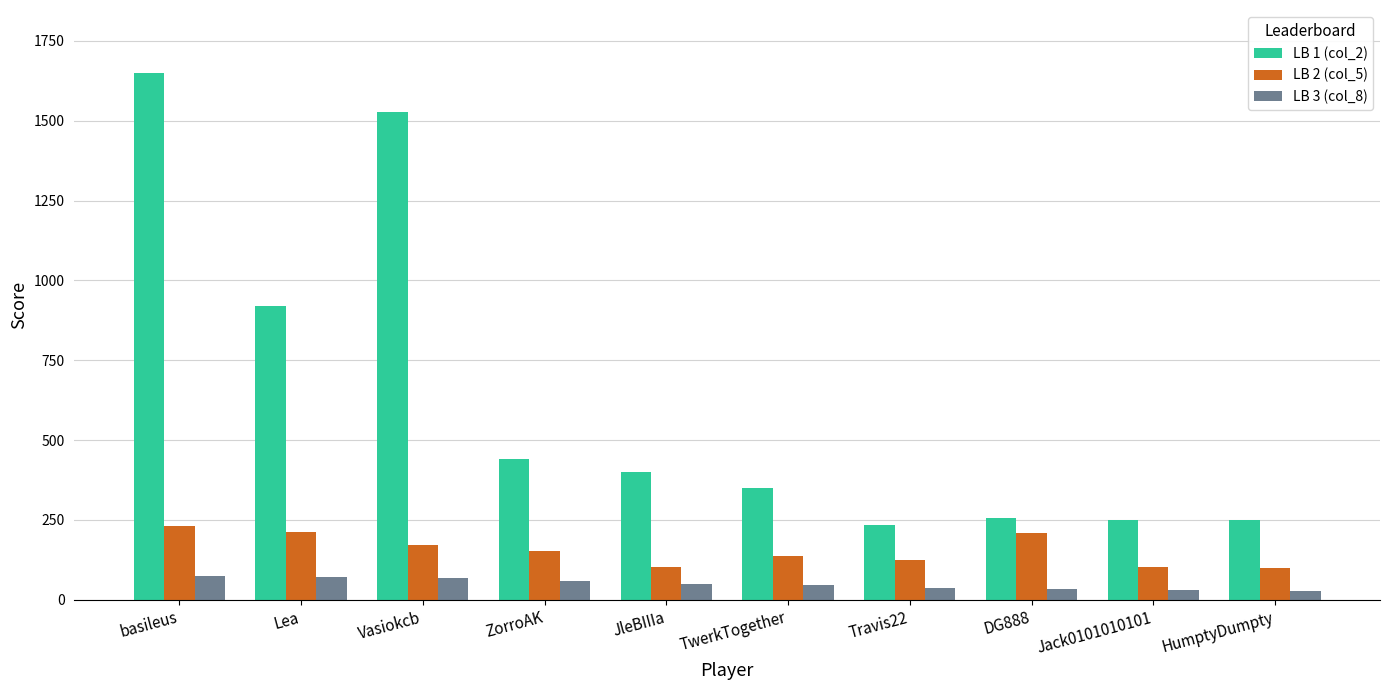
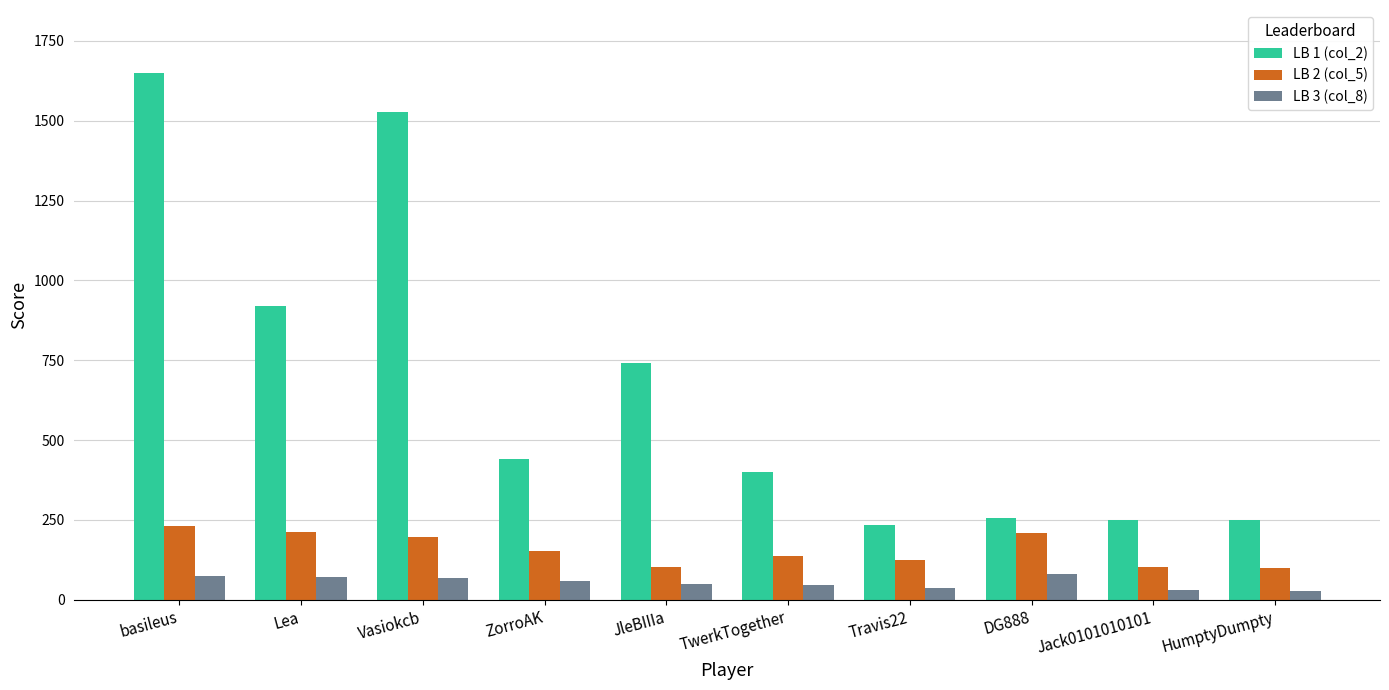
  {
    "LB 1 (col_2)": {
      "basileus": 1650,
      "Lea": 920,
      "Vasiokcb": 1530,
      "ZorroAK": 440,
-     "JleBIIIa": 400,
-     "TwerkTogether": 350,
+     "JleBIIIa": 740,
+     "TwerkTogether": 400,
      "Travis22": 230,
      "DG888": 260,
      "Jack0101010101": 250,
      "HumptyDumpty": 250
    },
    "LB 2 (col_5)": {
      "basileus": 230,
      "Lea": 210,
-     "Vasiokcb": 170,
+     "Vasiokcb": 200,
      "ZorroAK": 150,
      "JleBIIIa": 100,
      "TwerkTogether": 140,
      "Travis22": 120,
      "DG888": 210,
      "Jack0101010101": 100,
      "HumptyDumpty": 100
    },
    "LB 3 (col_8)": {
      "basileus": 70,
      "Lea": 70,
      "Vasiokcb": 70,
      "ZorroAK": 60,
      "JleBIIIa": 50,
      "TwerkTogether": 50,
      "Travis22": 40,
-     "DG888": 30,
+     "DG888": 80,
      "Jack0101010101": 30,
      "HumptyDumpty": 30
    }
  }
